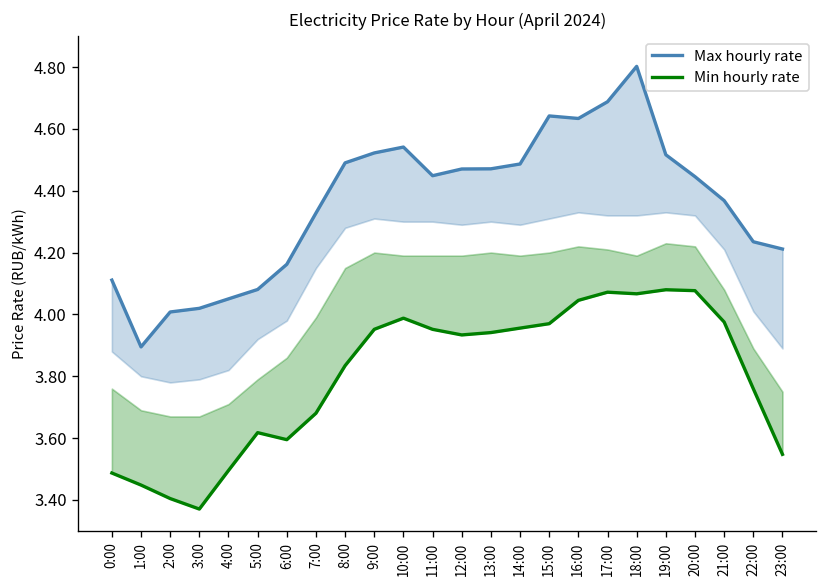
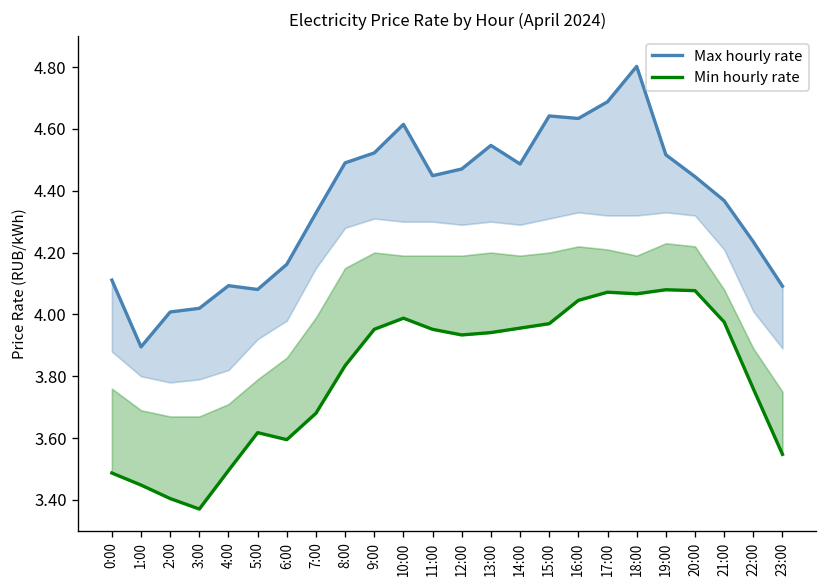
  {
    "Max hourly rate": {
      "0:00": 4.11,
      "1:00": 3.89,
      "2:00": 4.01,
      "3:00": 4.02,
-     "4:00": 4.05,
+     "4:00": 4.09,
      "5:00": 4.08,
      "6:00": 4.16,
      "7:00": 4.33,
      "8:00": 4.49,
      "9:00": 4.52,
-     "10:00": 4.54,
+     "10:00": 4.61,
      "11:00": 4.45,
      "12:00": 4.47,
-     "13:00": 4.47,
+     "13:00": 4.55,
      "14:00": 4.49,
      "15:00": 4.64,
      "16:00": 4.63,
      "17:00": 4.69,
      "18:00": 4.80,
      "19:00": 4.52,
      "20:00": 4.45,
      "21:00": 4.37,
      "22:00": 4.23,
-     "23:00": 4.21
+     "23:00": 4.09
    }
  }
